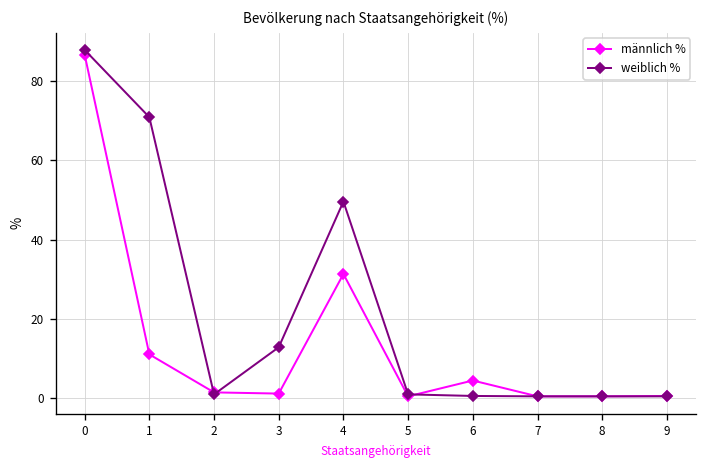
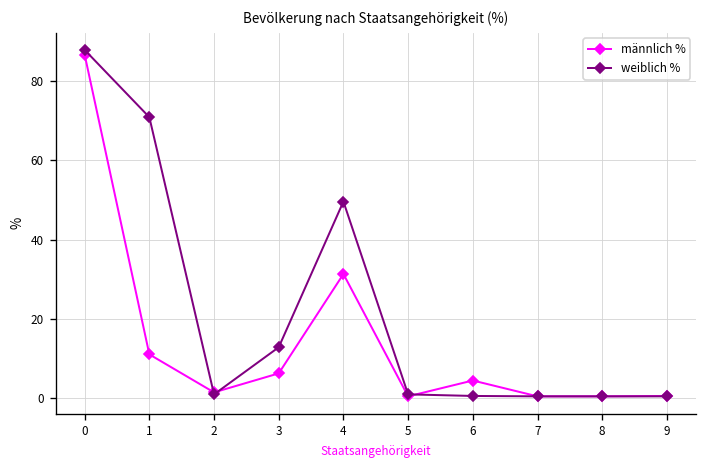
  {
    "männlich %": {
      "0": 87,
      "1": 11,
-     "3": 1,
+     "3": 6,
      "4": 31,
      "6": 4
    },
    "weiblich %": {
      "0": 88,
      "1": 71,
      "3": 13,
      "4": 50,
      "6": 1
    }
  }
